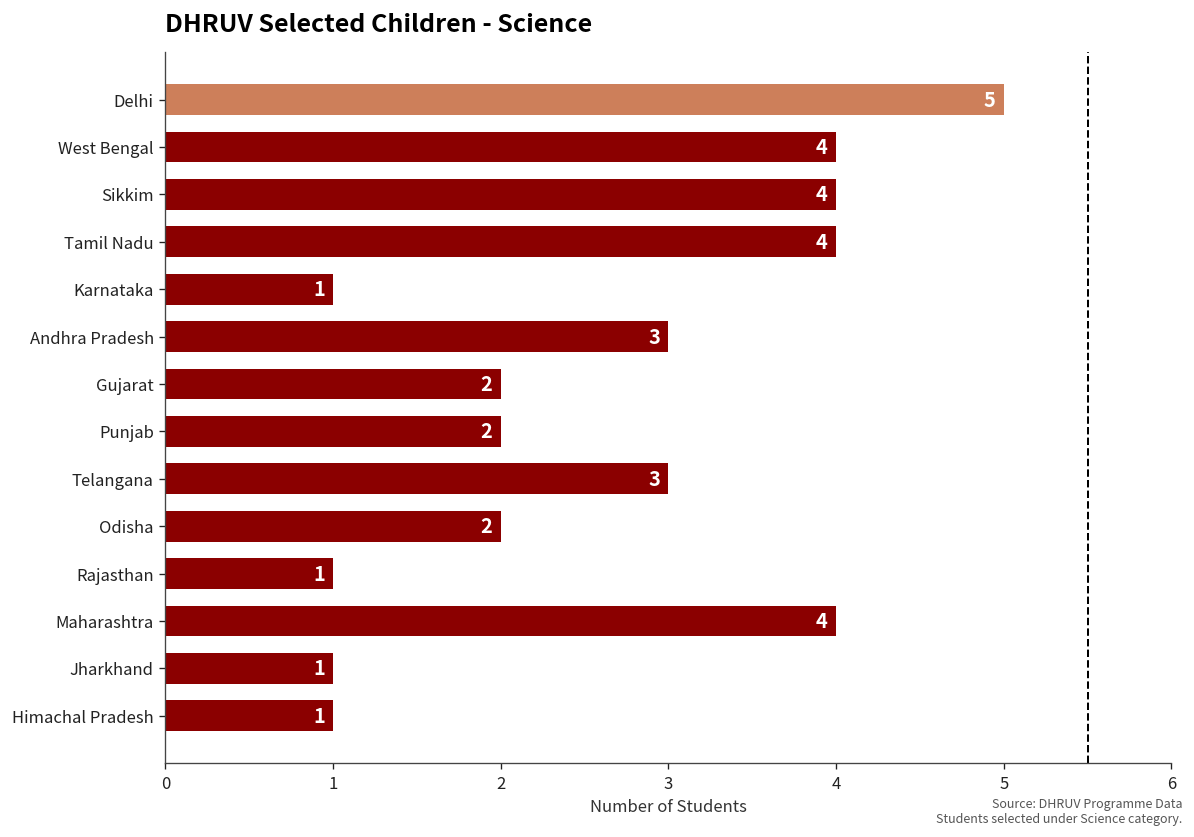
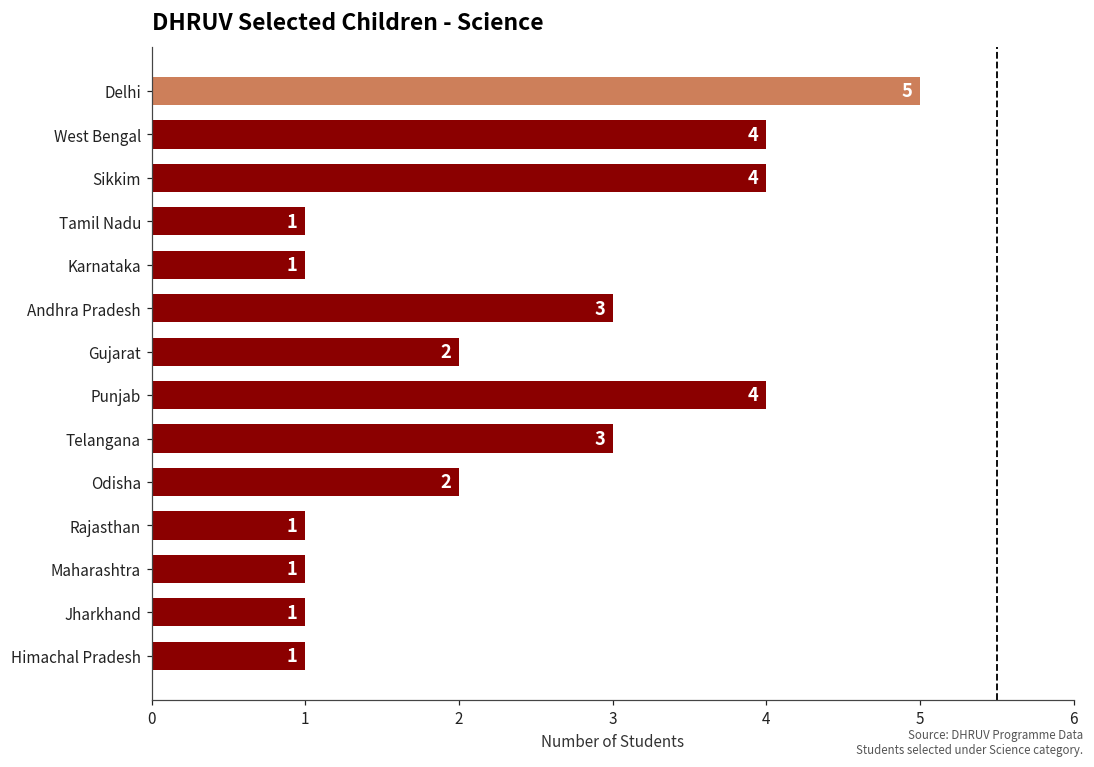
  {
    "Delhi": 5,
    "West Bengal": 4,
    "Sikkim": 4,
-   "Tamil Nadu": 4,
+   "Tamil Nadu": 1,
    "Karnataka": 1,
    "Andhra Pradesh": 3,
    "Gujarat": 2,
-   "Punjab": 2,
+   "Punjab": 4,
    "Telangana": 3,
    "Odisha": 2,
    "Rajasthan": 1,
-   "Maharashtra": 4,
+   "Maharashtra": 1,
    "Jharkhand": 1,
    "Himachal Pradesh": 1
  }
